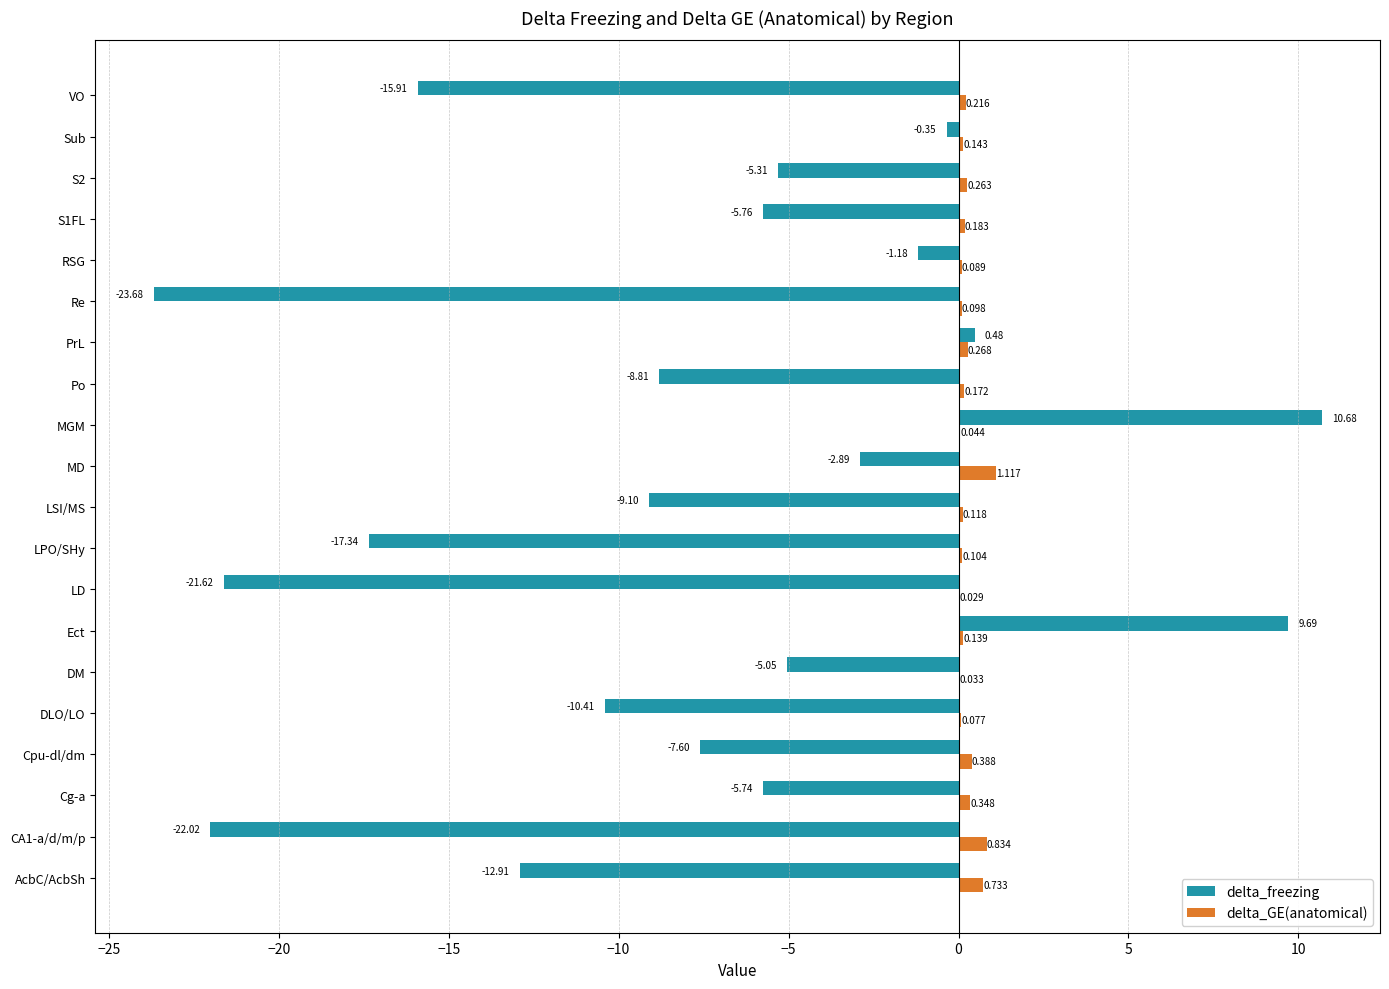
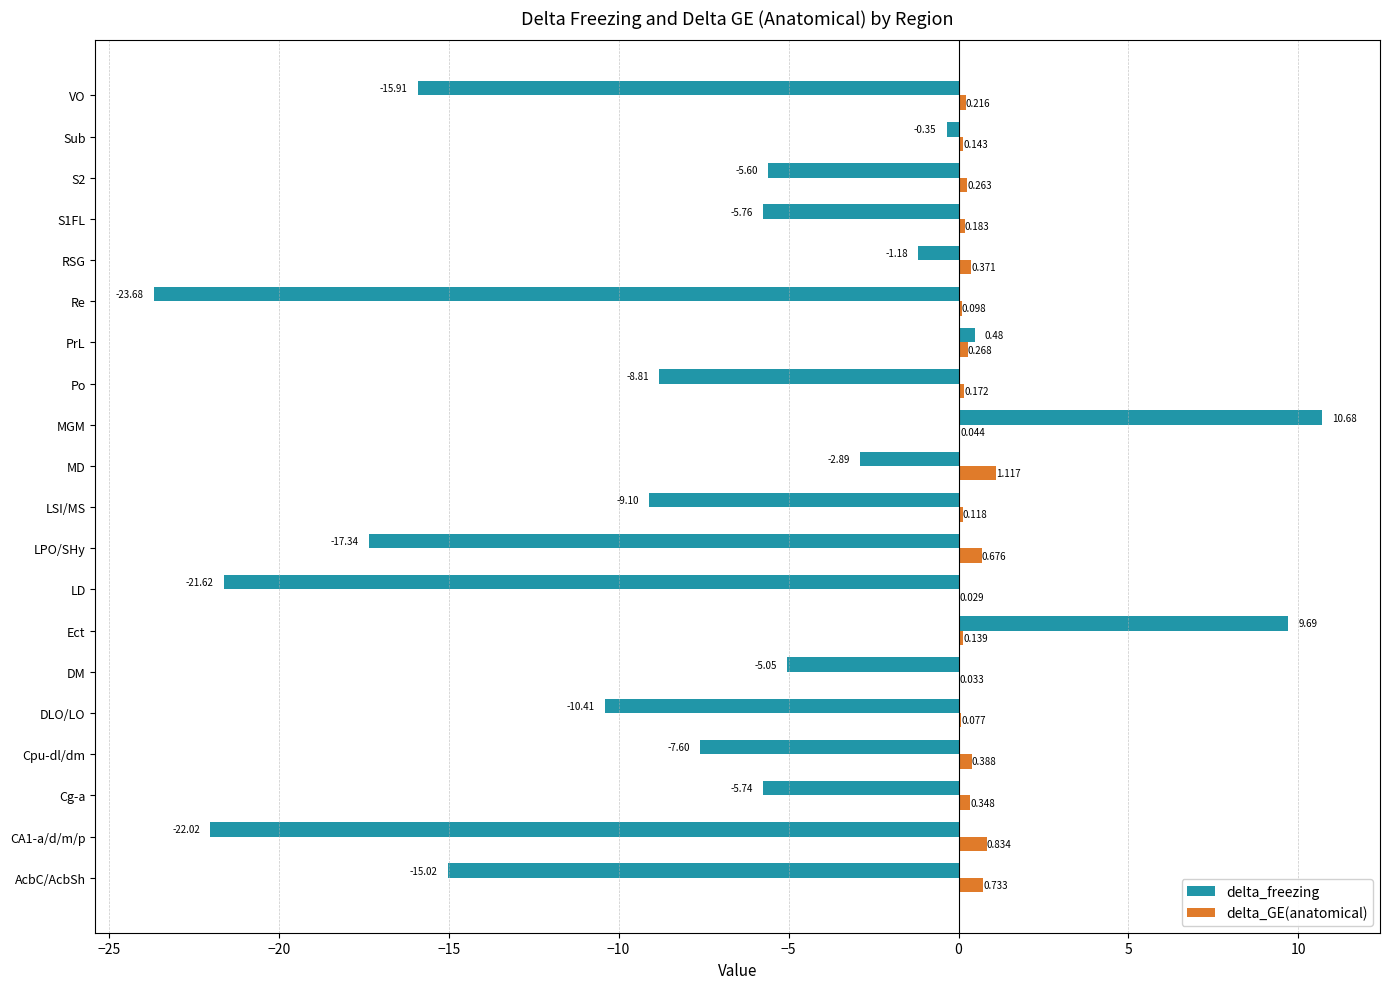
  {
    "delta_freezing": {
      "VO": -15.91,
      "Sub": -0.35,
-     "S2": -5.31,
+     "S2": -5.60,
      "S1FL": -5.76,
      "RSG": -1.18,
      "Re": -23.68,
      "PrL": 0.48,
      "Po": -8.81,
      "MGM": 10.68,
      "MD": -2.89,
      "LSI/MS": -9.10,
      "LPO/SHy": -17.34,
      "LD": -21.62,
      "Ect": 9.69,
      "DM": -5.05,
      "DLO/LO": -10.41,
      "Cpu-dl/dm": -7.60,
      "Cg-a": -5.74,
      "CA1-a/d/m/p": -22.02,
-     "AcbC/AcbSh": -12.91
+     "AcbC/AcbSh": -15.02
    },
    "delta_GE(anatomical)": {
      "VO": 0.216,
      "Sub": 0.143,
      "S2": 0.263,
      "S1FL": 0.183,
-     "RSG": 0.089,
+     "RSG": 0.371,
      "Re": 0.098,
      "PrL": 0.268,
      "Po": 0.172,
      "MGM": 0.044,
      "MD": 1.117,
      "LSI/MS": 0.118,
-     "LPO/SHy": 0.104,
+     "LPO/SHy": 0.676,
      "LD": 0.029,
      "Ect": 0.139,
      "DM": 0.033,
      "DLO/LO": 0.077,
      "Cpu-dl/dm": 0.388,
      "Cg-a": 0.348,
      "CA1-a/d/m/p": 0.834,
      "AcbC/AcbSh": 0.733
    }
  }
